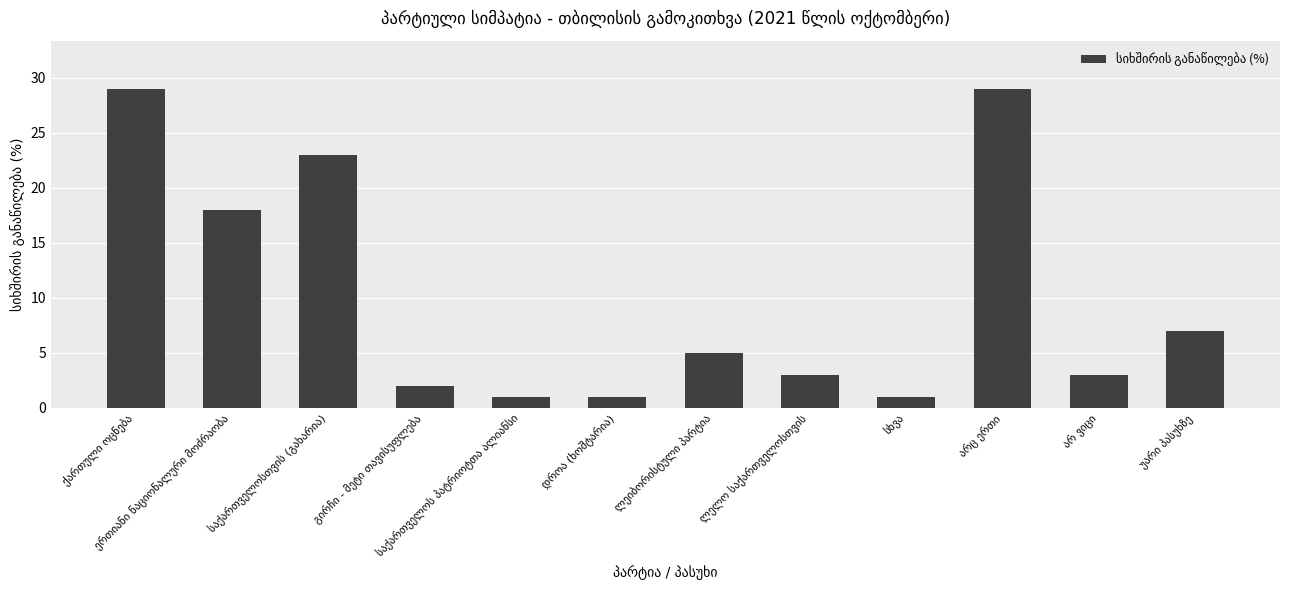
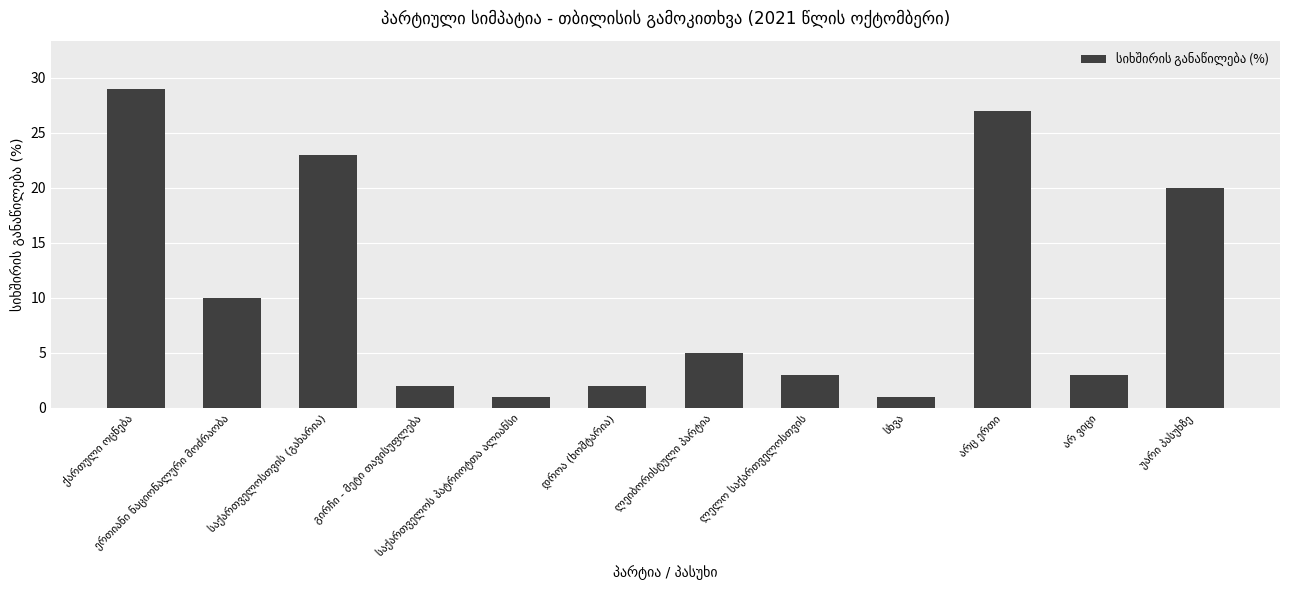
  {
    "ქართული ოცნება": 29,
-   "ერთიანი ნაციონალური მოძრაობა": 18,
+   "ერთიანი ნაციონალური მოძრაობა": 10,
    "საქართველოსთვის (გახარია)": 23,
    "გირჩი - მეტი თავისუფლება": 2,
    "საქართველოს პატრიოტთა ალიანსი": 1,
-   "დროა (ხოშტარია)": 1,
+   "დროა (ხოშტარია)": 2,
    "ლეიბორისტული პარტია": 5,
    "ლელო საქართველოსთვის": 3,
    "სხვა": 1,
-   "არც ერთი": 29,
+   "არც ერთი": 27,
    "არ ვიცი": 3,
-   "უარი პასუხზე": 7
+   "უარი პასუხზე": 20
  }
